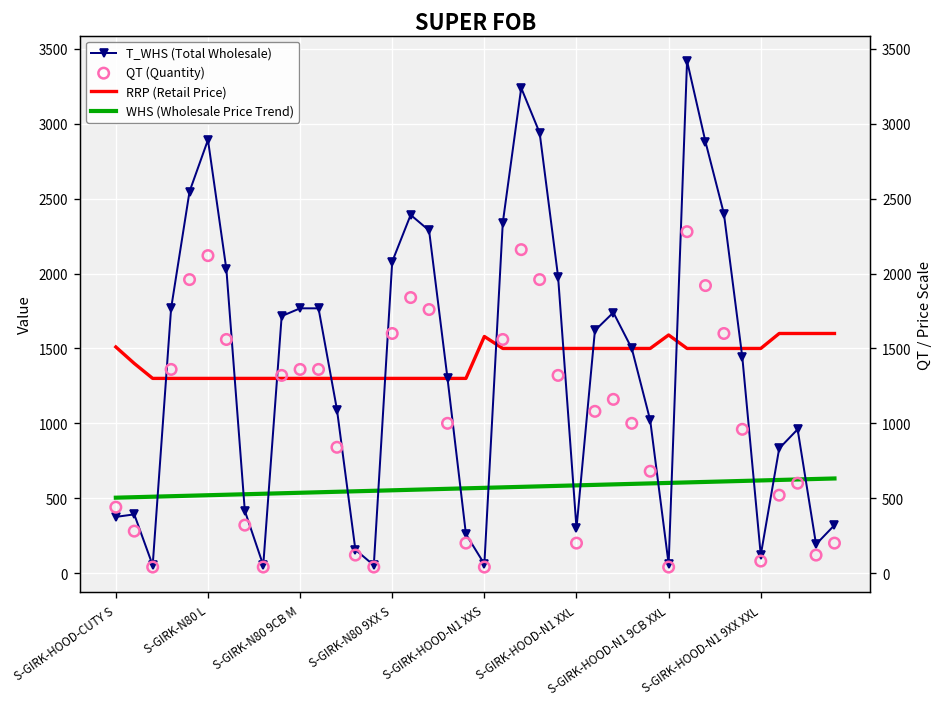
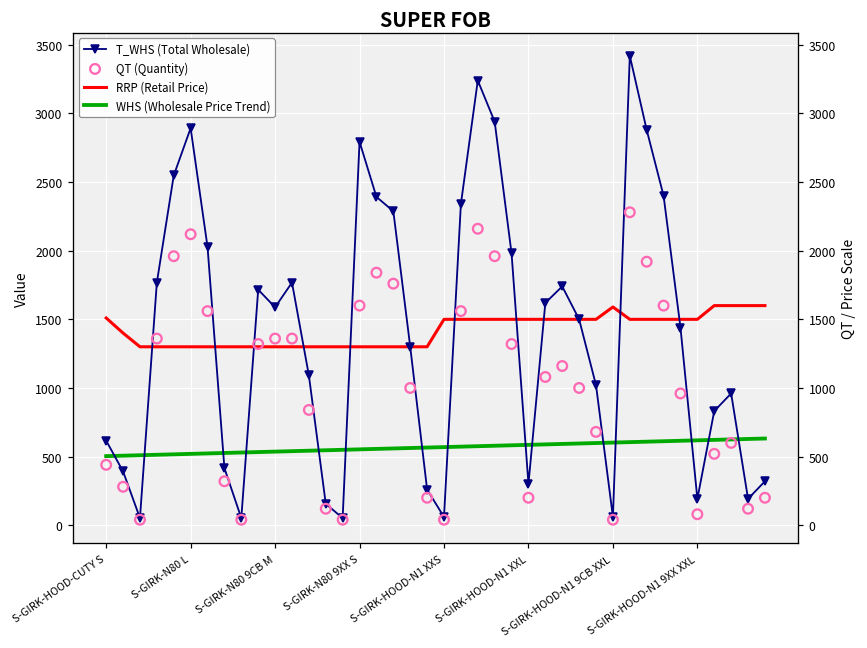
  {
    "T_WHS (Total Wholesale)": {
-     "S-GIRK-HOOD-CUTY S": 380,
+     "S-GIRK-HOOD-CUTY S": 620,
      "S-GIRK-N80 L": 2890,
-     "S-GIRK-N80 9CB M": 1770,
-     "S-GIRK-N80 9XX S": 2080,
+     "S-GIRK-N80 9CB M": 1590,
+     "S-GIRK-N80 9XX S": 2790,
      "S-GIRK-HOOD-N1 XXL": 300,
-     "S-GIRK-HOOD-N1 9XX XXL": 120
+     "S-GIRK-HOOD-N1 9XX XXL": 190
    },
    "RRP (Retail Price)": {
      "S-GIRK-HOOD-CUTY S": 1510,
      "S-GIRK-N80 L": 1300,
      "S-GIRK-N80 9CB M": 1300,
      "S-GIRK-N80 9XX S": 1300,
-     "S-GIRK-HOOD-N1 XXS": 1580,
+     "S-GIRK-HOOD-N1 XXS": 1500,
      "S-GIRK-HOOD-N1 XXL": 1500,
      "S-GIRK-HOOD-N1 9CB XXL": 1590,
      "S-GIRK-HOOD-N1 9XX XXL": 1500
    },
    "WHS (Wholesale Price Trend)": {
      "S-GIRK-HOOD-CUTY S": 500,
      "S-GIRK-N80 L": 520,
      "S-GIRK-N80 9CB M": 540,
      "S-GIRK-N80 9XX S": 550,
      "S-GIRK-HOOD-N1 XXS": 570,
      "S-GIRK-HOOD-N1 XXL": 590,
      "S-GIRK-HOOD-N1 9CB XXL": 600,
      "S-GIRK-HOOD-N1 9XX XXL": 620
    }
  }
